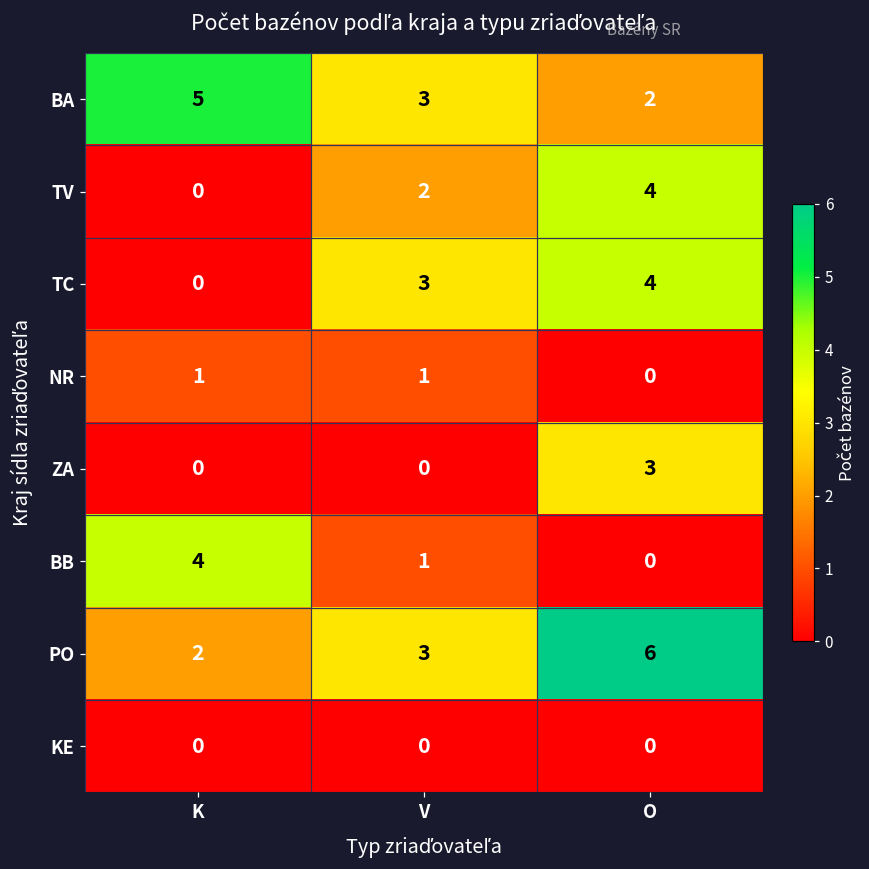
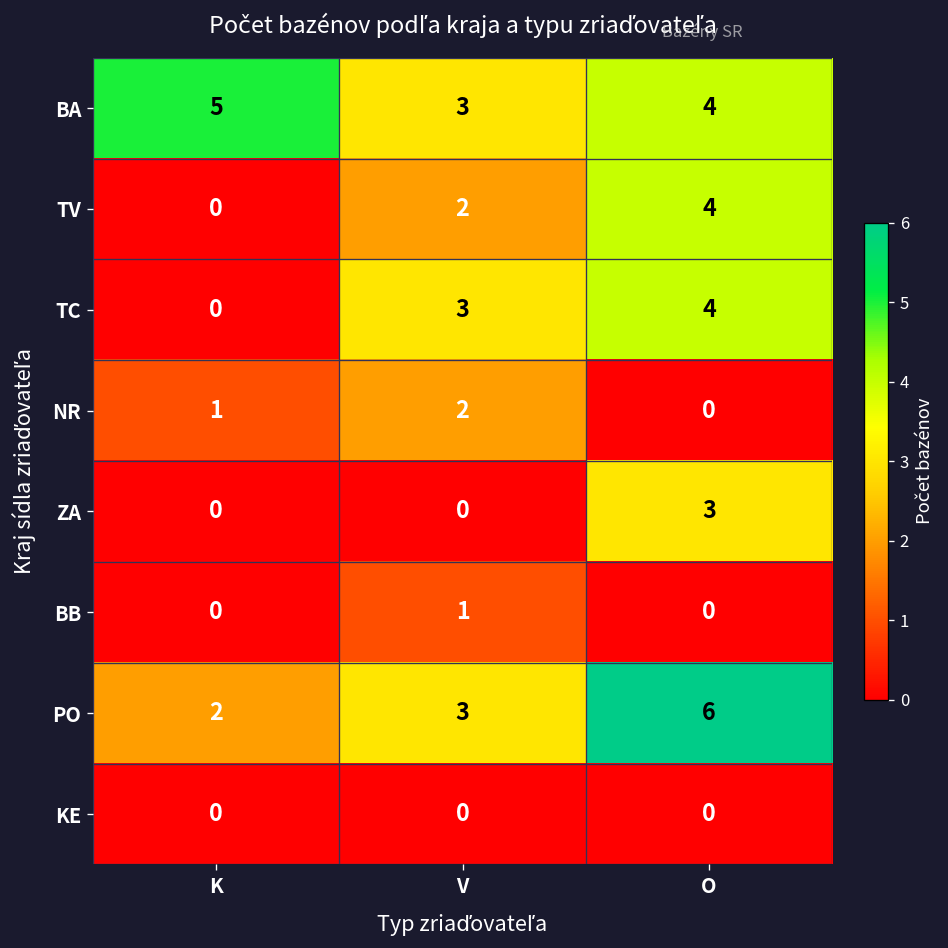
  {
    "BA": {
      "K": 5,
      "V": 3,
-     "O": 2
+     "O": 4
    },
    "TV": {
      "K": 0,
      "V": 2,
      "O": 4
    },
    "TC": {
      "K": 0,
      "V": 3,
      "O": 4
    },
    "NR": {
      "K": 1,
-     "V": 1,
+     "V": 2,
      "O": 0
    },
    "ZA": {
      "K": 0,
      "V": 0,
      "O": 3
    },
    "BB": {
-     "K": 4,
+     "K": 0,
      "V": 1,
      "O": 0
    },
    "PO": {
      "K": 2,
      "V": 3,
      "O": 6
    },
    "KE": {
      "K": 0,
      "V": 0,
      "O": 0
    }
  }
